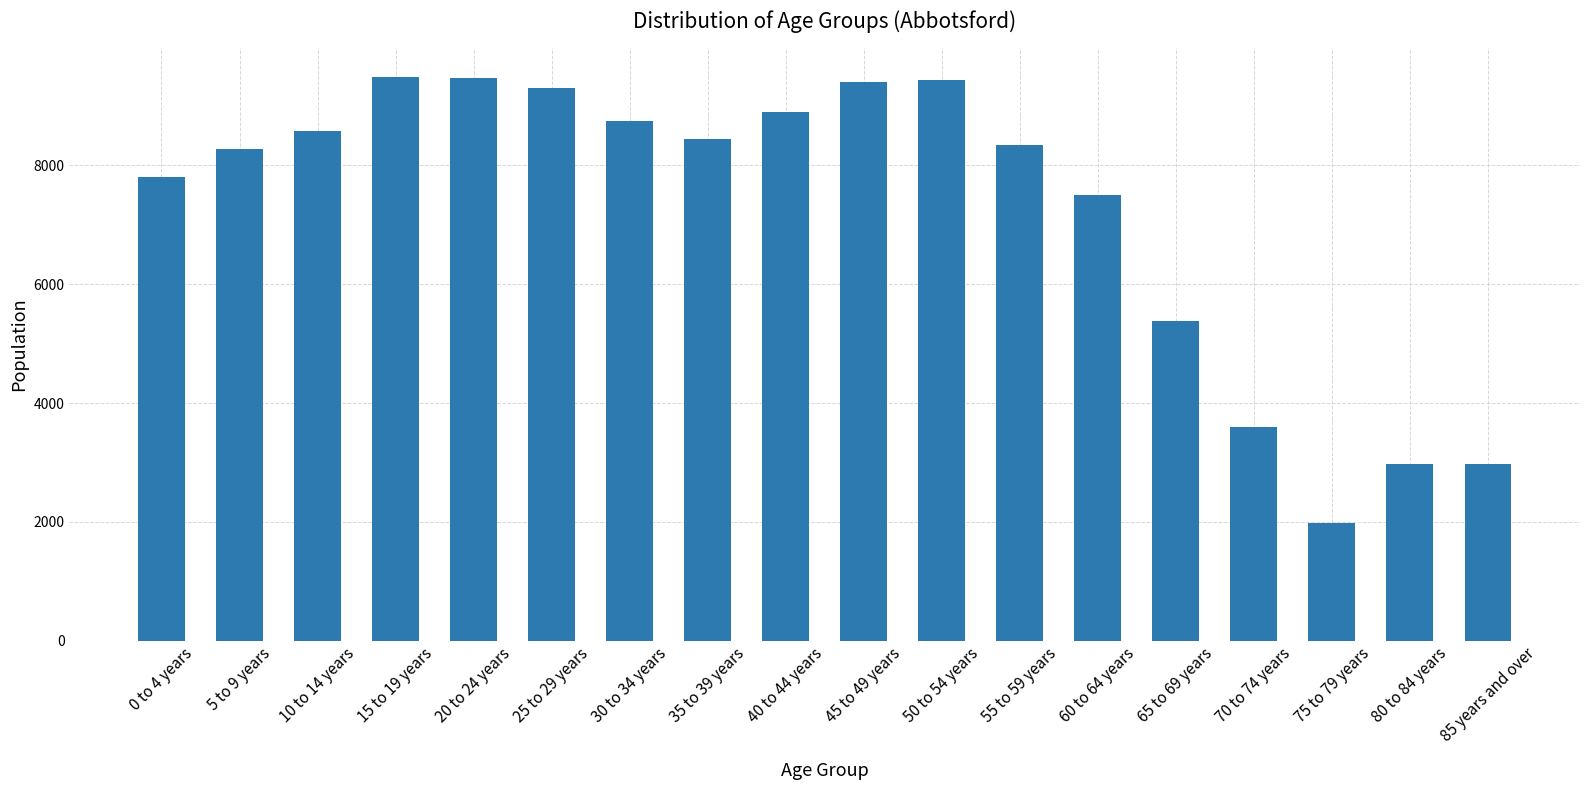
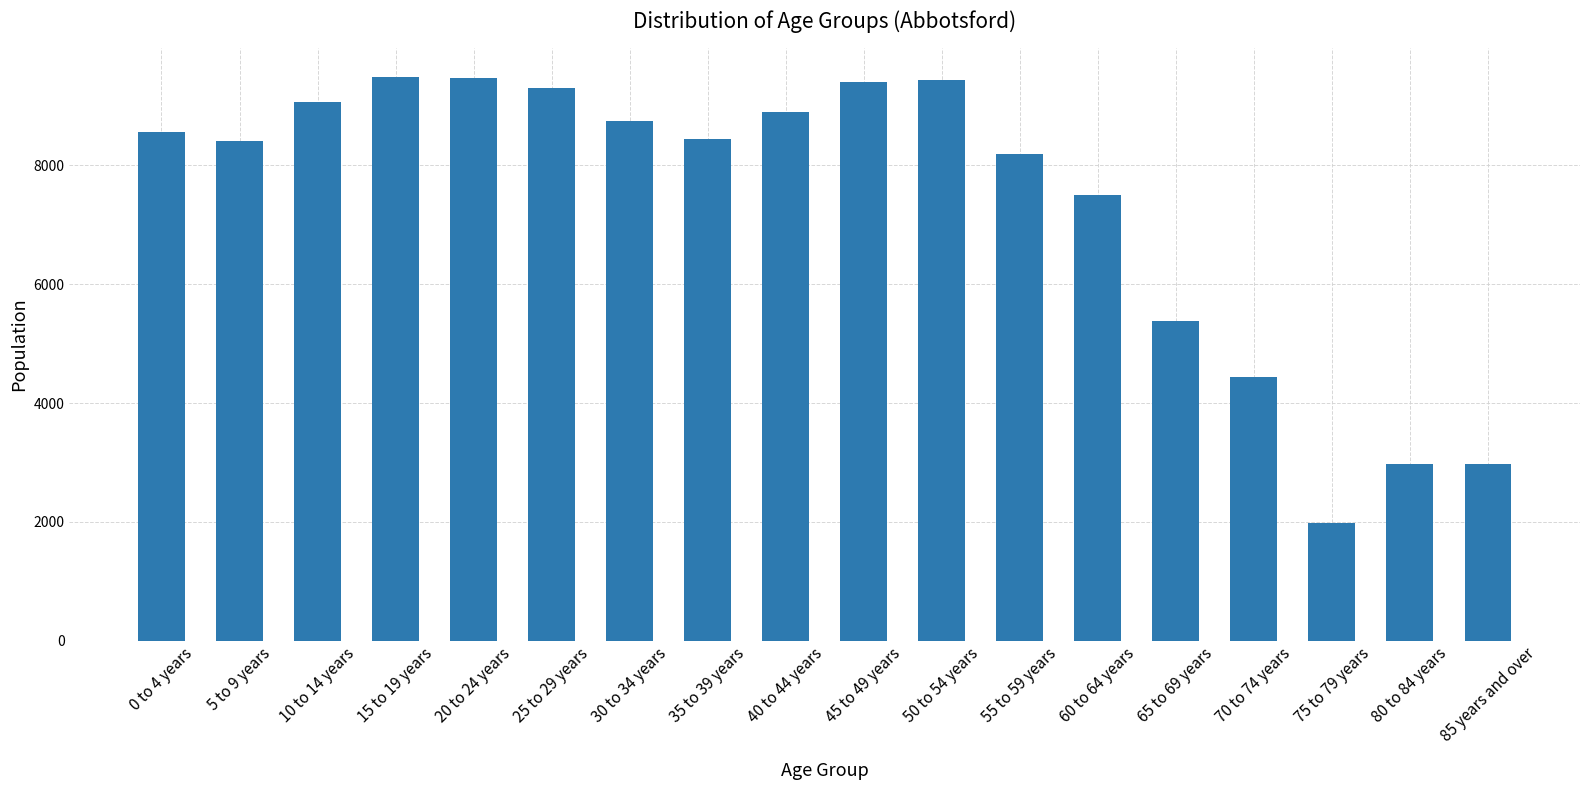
  {
-   "0 to 4 years": 7800,
-   "5 to 9 years": 8300,
-   "10 to 14 years": 8600,
+   "0 to 4 years": 8600,
+   "5 to 9 years": 8400,
+   "10 to 14 years": 9100,
    "15 to 19 years": 9500,
    "20 to 24 years": 9500,
    "25 to 29 years": 9300,
    "30 to 34 years": 8800,
    "35 to 39 years": 8500,
    "40 to 44 years": 8900,
    "45 to 49 years": 9400,
    "50 to 54 years": 9400,
-   "55 to 59 years": 8300,
+   "55 to 59 years": 8200,
    "60 to 64 years": 7500,
    "65 to 69 years": 5400,
-   "70 to 74 years": 3600,
+   "70 to 74 years": 4400,
    "75 to 79 years": 2000,
    "80 to 84 years": 3000,
    "85 years and over": 3000
  }
